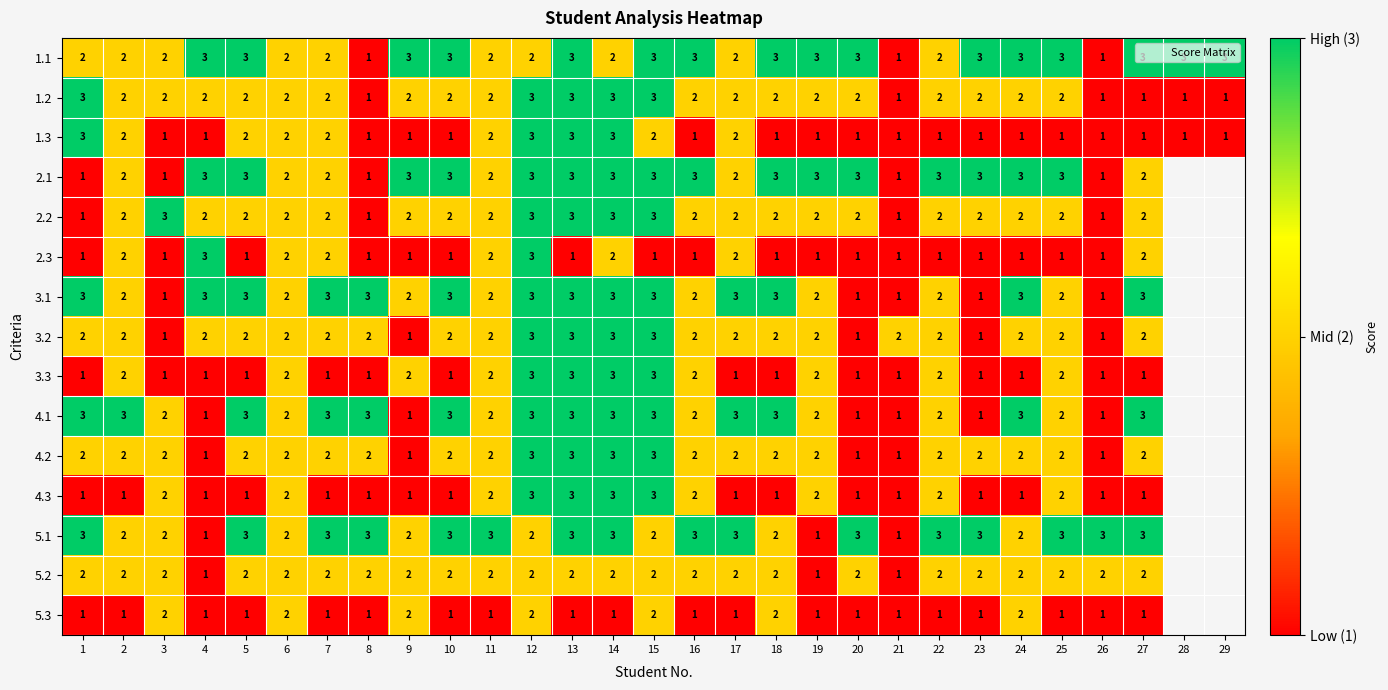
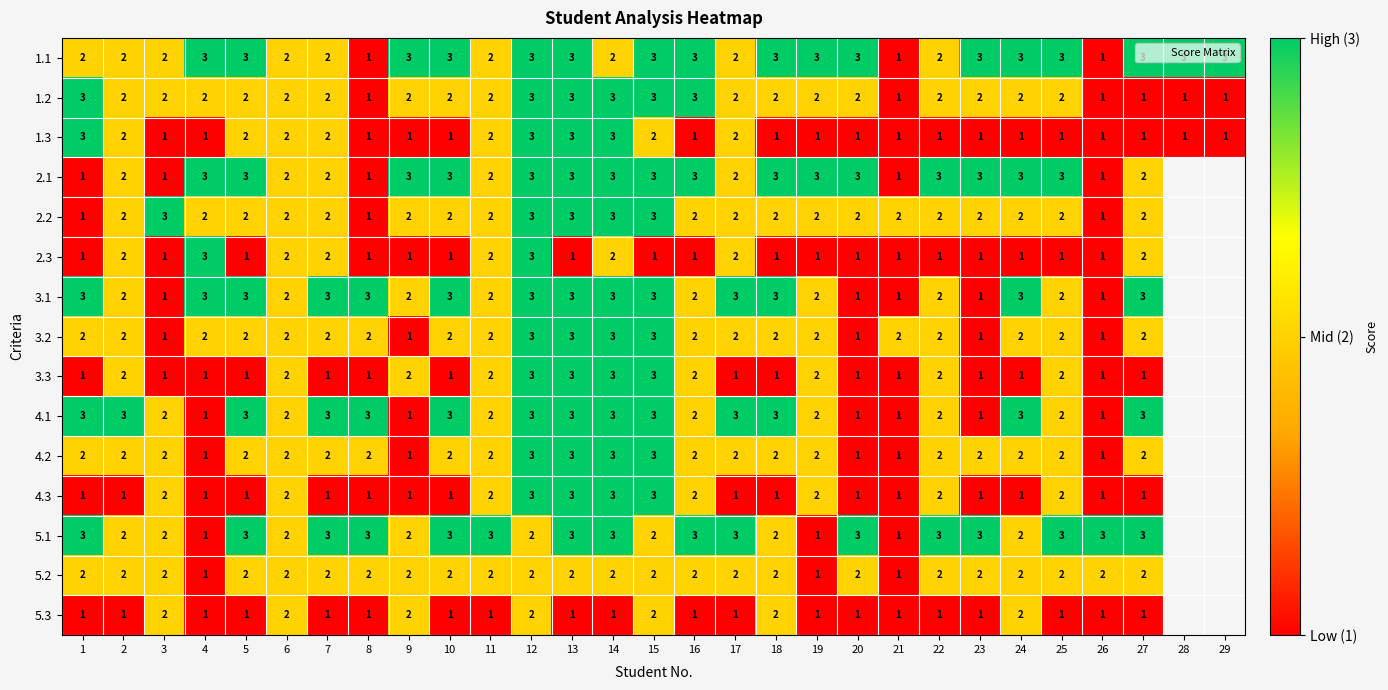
  {
    "1.1": {
      "1": 2,
      "2": 2,
      "3": 2,
      "4": 3,
      "5": 3,
      "6": 2,
      "7": 2,
      "8": 1,
      "9": 3,
      "10": 3,
      "11": 2,
-     "12": 2,
+     "12": 3,
      "13": 3,
      "14": 2,
      "15": 3,
      "16": 3,
      "17": 2,
      "18": 3,
      "19": 3,
      "20": 3,
      "21": 1,
      "22": 2,
      "23": 3,
      "24": 3,
      "25": 3,
      "26": 1
    },
    "1.2": {
      "1": 3,
      "2": 2,
      "3": 2,
      "4": 2,
      "5": 2,
      "6": 2,
      "7": 2,
      "8": 1,
      "9": 2,
      "10": 2,
      "11": 2,
      "12": 3,
      "13": 3,
      "14": 3,
      "15": 3,
-     "16": 2,
+     "16": 3,
      "17": 2,
      "18": 2,
      "19": 2,
      "20": 2,
      "21": 1,
      "22": 2,
      "23": 2,
      "24": 2,
      "25": 2,
      "26": 1,
      "27": 1,
      "28": 1,
      "29": 1
    },
    "2.2": {
      "1": 1,
      "2": 2,
      "3": 3,
      "4": 2,
      "5": 2,
      "6": 2,
      "7": 2,
      "8": 1,
      "9": 2,
      "10": 2,
      "11": 2,
      "12": 3,
      "13": 3,
      "14": 3,
      "15": 3,
      "16": 2,
      "17": 2,
      "18": 2,
      "19": 2,
      "20": 2,
-     "21": 1,
+     "21": 2,
      "22": 2,
      "23": 2,
      "24": 2,
      "25": 2,
      "26": 1,
      "27": 2
    }
  }
